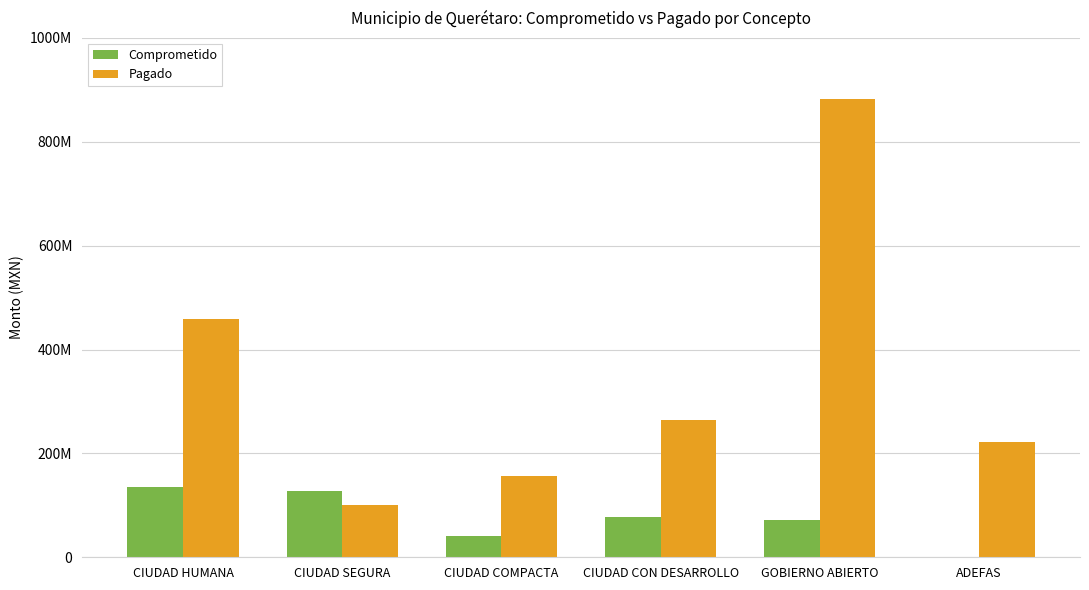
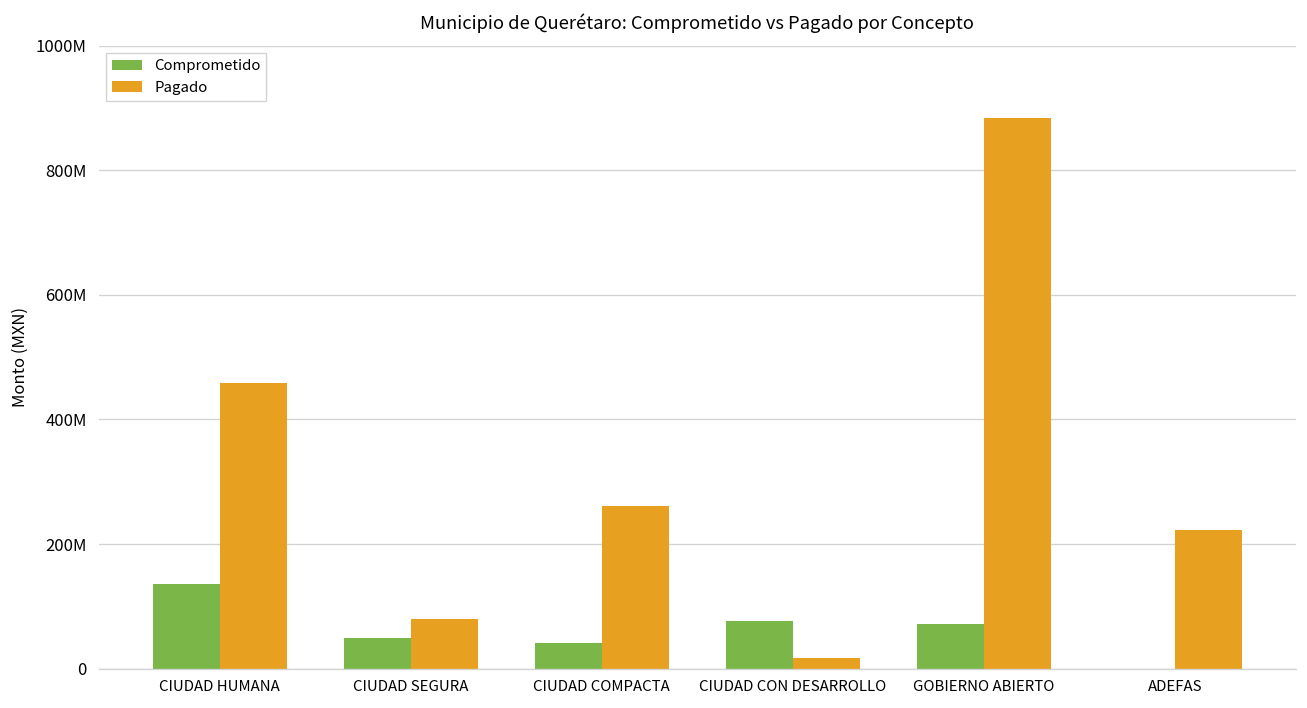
  {
    "Comprometido": {
      "CIUDAD HUMANA": 140000000,
-     "CIUDAD SEGURA": 130000000,
+     "CIUDAD SEGURA": 50000000,
      "CIUDAD COMPACTA": 40000000,
      "CIUDAD CON DESARROLLO": 80000000,
      "GOBIERNO ABIERTO": 70000000,
      "ADEFAS": 0
    },
    "Pagado": {
      "CIUDAD HUMANA": 460000000,
-     "CIUDAD SEGURA": 100000000,
-     "CIUDAD COMPACTA": 160000000,
-     "CIUDAD CON DESARROLLO": 260000000,
+     "CIUDAD SEGURA": 80000000,
+     "CIUDAD COMPACTA": 260000000,
+     "CIUDAD CON DESARROLLO": 20000000,
      "GOBIERNO ABIERTO": 880000000,
      "ADEFAS": 220000000
    }
  }
